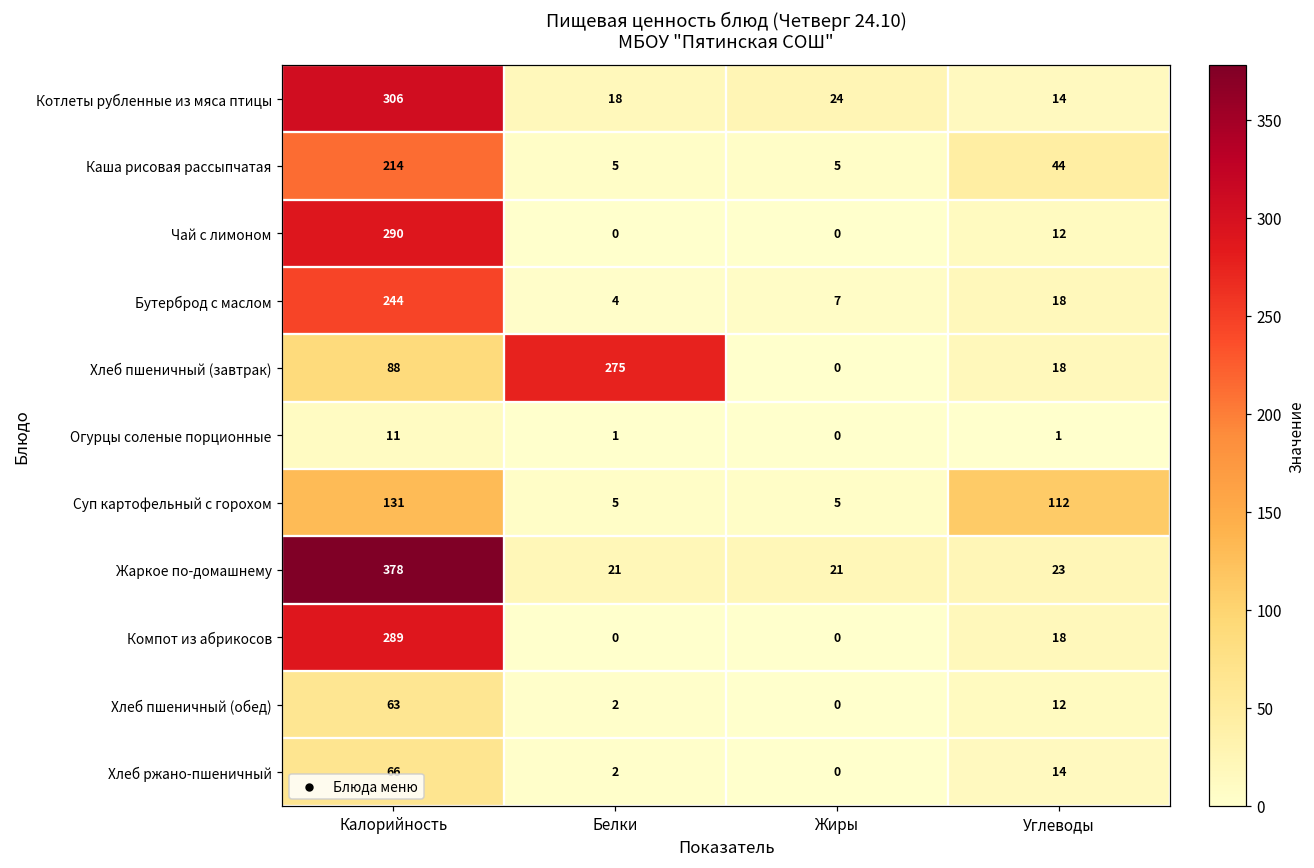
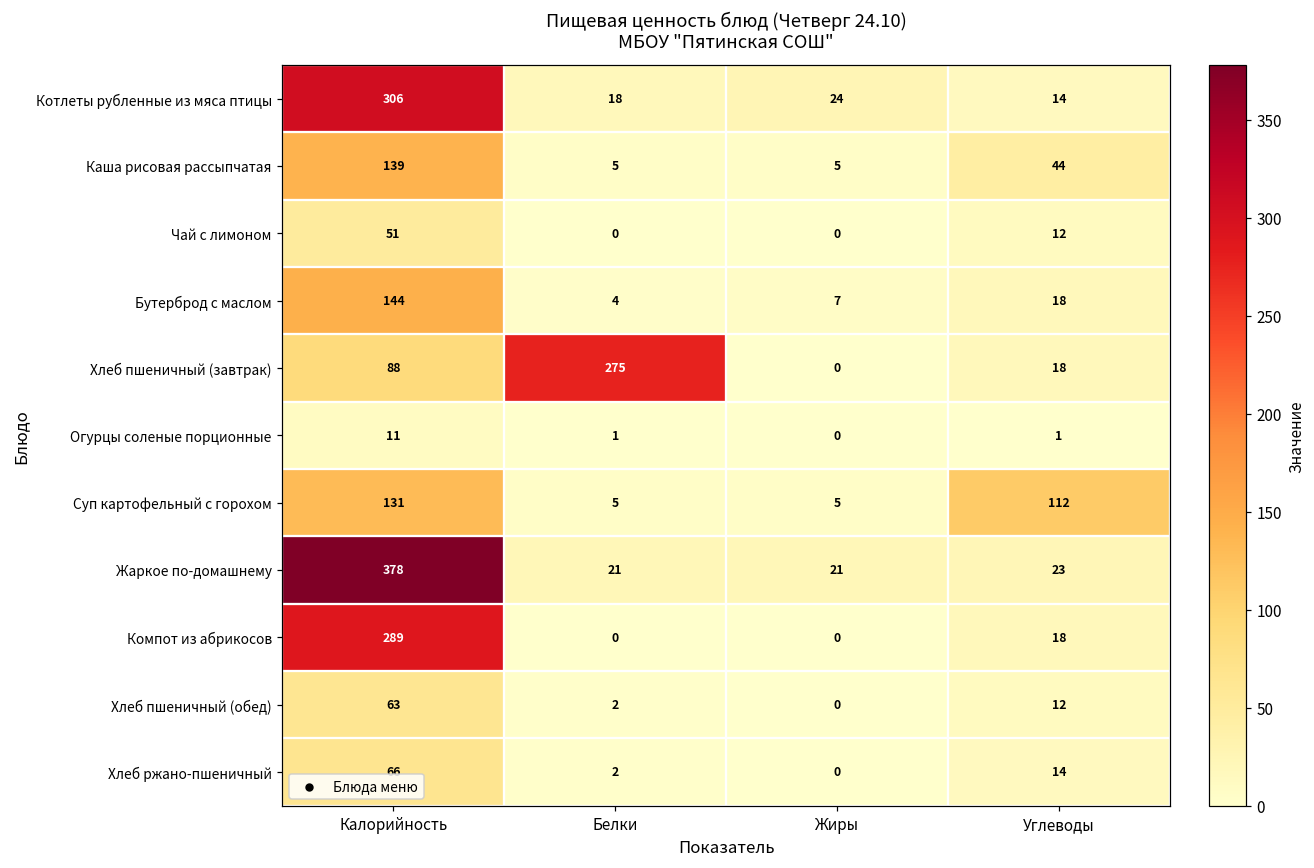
  {
    "Котлеты рубленные из мяса птицы": {
      "Калорийность": 306,
      "Белки": 18,
      "Жиры": 24,
      "Углеводы": 14
    },
    "Каша рисовая рассыпчатая": {
-     "Калорийность": 214,
+     "Калорийность": 139,
      "Белки": 5,
      "Жиры": 5,
      "Углеводы": 44
    },
    "Чай с лимоном": {
-     "Калорийность": 290,
+     "Калорийность": 51,
      "Белки": 0,
      "Жиры": 0,
      "Углеводы": 12
    },
    "Бутерброд с маслом": {
-     "Калорийность": 244,
+     "Калорийность": 144,
      "Белки": 4,
      "Жиры": 7,
      "Углеводы": 18
    },
    "Хлеб пшеничный (завтрак)": {
      "Калорийность": 88,
      "Белки": 275,
      "Жиры": 0,
      "Углеводы": 18
    },
    "Огурцы соленые порционные": {
      "Калорийность": 11,
      "Белки": 1,
      "Жиры": 0,
      "Углеводы": 1
    },
    "Суп картофельный с горохом": {
      "Калорийность": 131,
      "Белки": 5,
      "Жиры": 5,
      "Углеводы": 112
    },
    "Жаркое по-домашнему": {
      "Калорийность": 378,
      "Белки": 21,
      "Жиры": 21,
      "Углеводы": 23
    },
    "Компот из абрикосов": {
      "Калорийность": 289,
      "Белки": 0,
      "Жиры": 0,
      "Углеводы": 18
    },
    "Хлеб пшеничный (обед)": {
      "Калорийность": 63,
      "Белки": 2,
      "Жиры": 0,
      "Углеводы": 12
    },
    "Хлеб ржано-пшеничный": {
      "Белки": 2,
      "Жиры": 0,
      "Углеводы": 14
    }
  }
